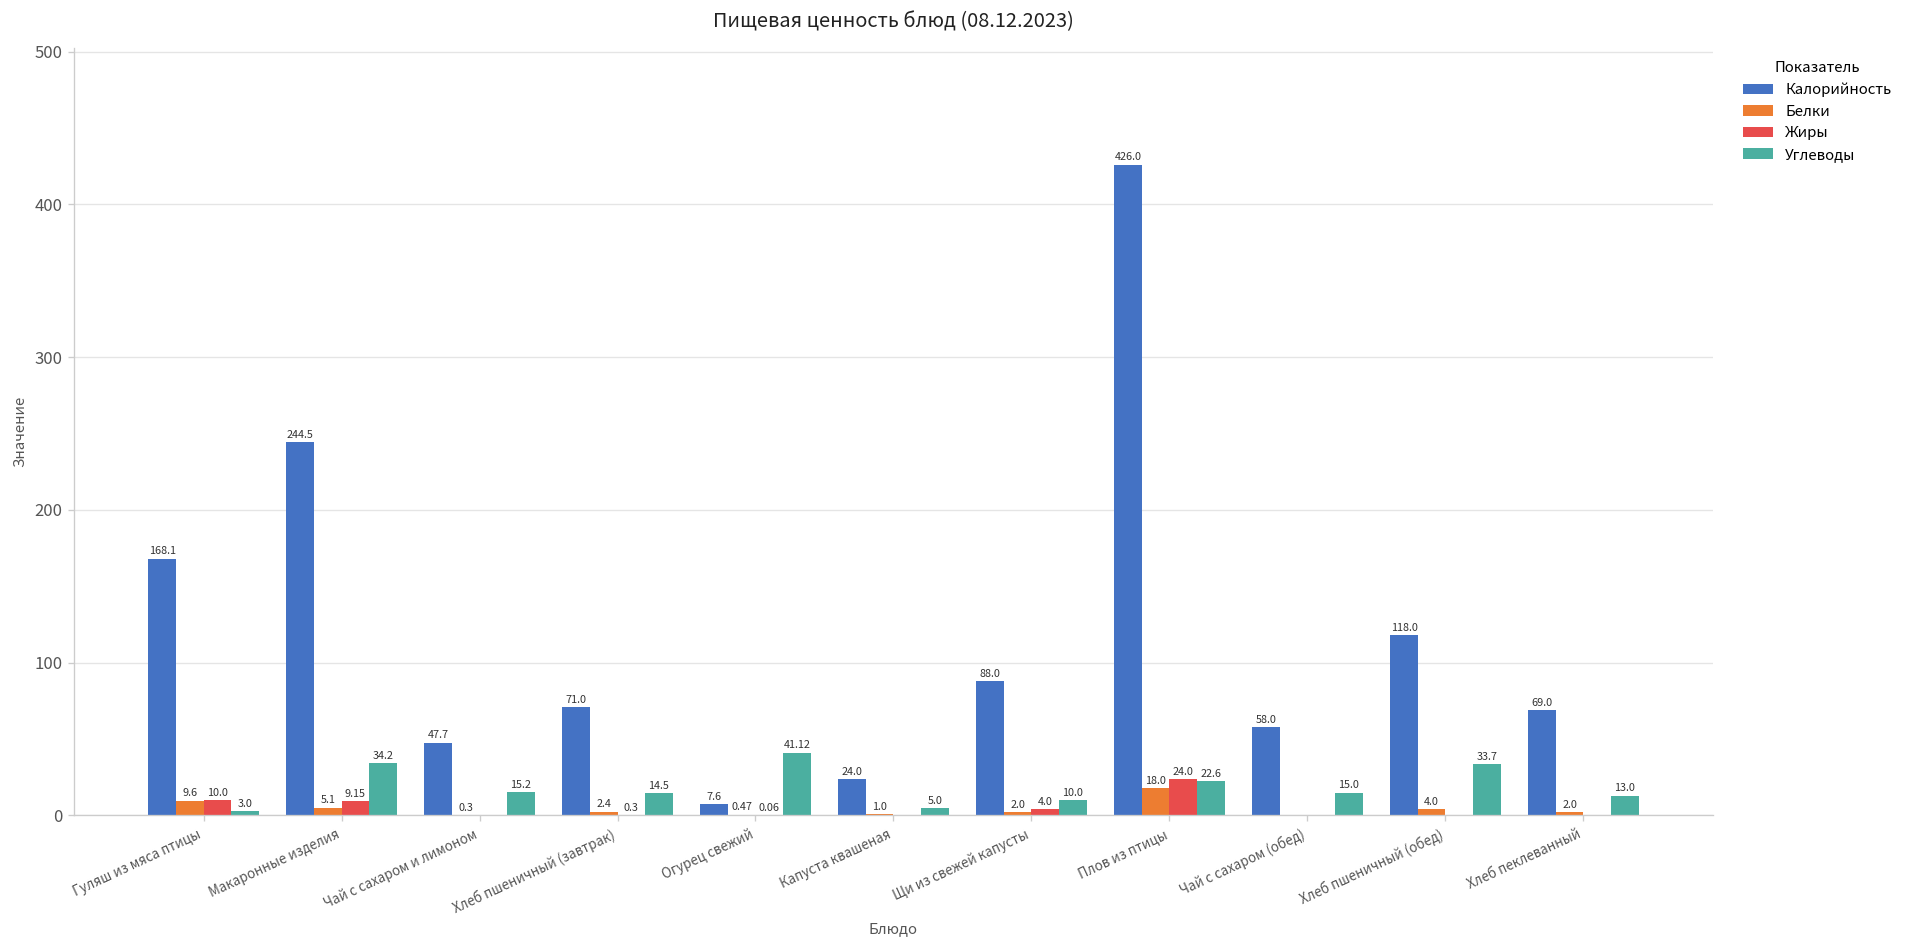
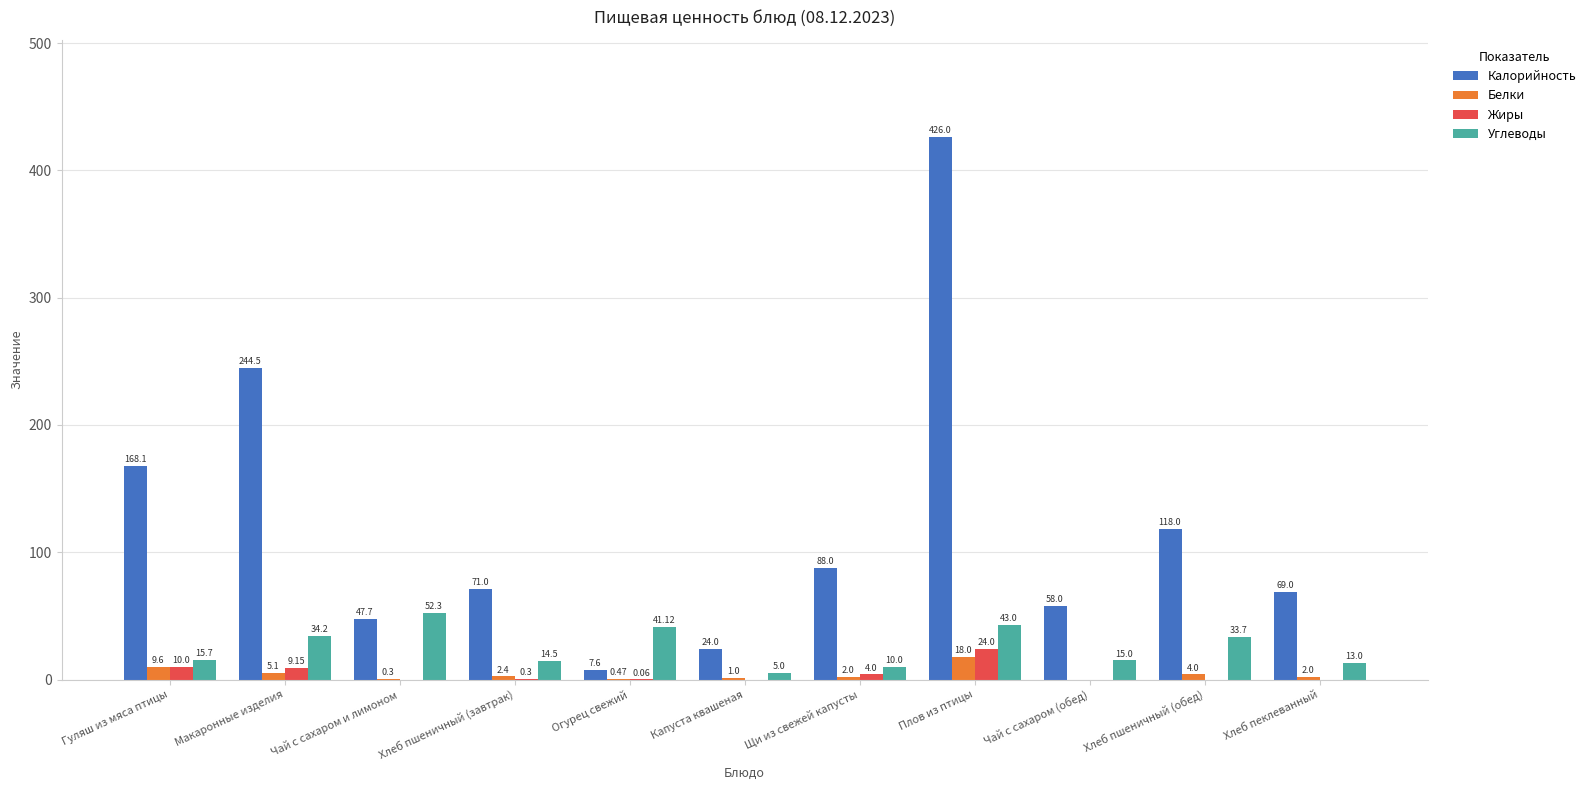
  {
    "Калорийность": {
      "Гуляш из мяса птицы": 168.1,
      "Макаронные изделия": 244.5,
      "Чай с сахаром и лимоном": 47.7,
      "Хлеб пшеничный (завтрак)": 71.0,
      "Огурец свежий": 7.6,
      "Капуста квашеная": 24.0,
      "Щи из свежей капусты": 88.0,
      "Плов из птицы": 426.0,
      "Чай с сахаром (обед)": 58.0,
      "Хлеб пшеничный (обед)": 118.0,
      "Хлеб пеклеванный": 69.0
    },
    "Углеводы": {
-     "Гуляш из мяса птицы": 3.0,
+     "Гуляш из мяса птицы": 15.7,
      "Макаронные изделия": 34.2,
-     "Чай с сахаром и лимоном": 15.2,
+     "Чай с сахаром и лимоном": 52.3,
      "Хлеб пшеничный (завтрак)": 14.5,
      "Огурец свежий": 41.12,
      "Капуста квашеная": 5.0,
      "Щи из свежей капусты": 10.0,
-     "Плов из птицы": 22.6,
+     "Плов из птицы": 43.0,
      "Чай с сахаром (обед)": 15.0,
      "Хлеб пшеничный (обед)": 33.7,
      "Хлеб пеклеванный": 13.0
    }
  }
